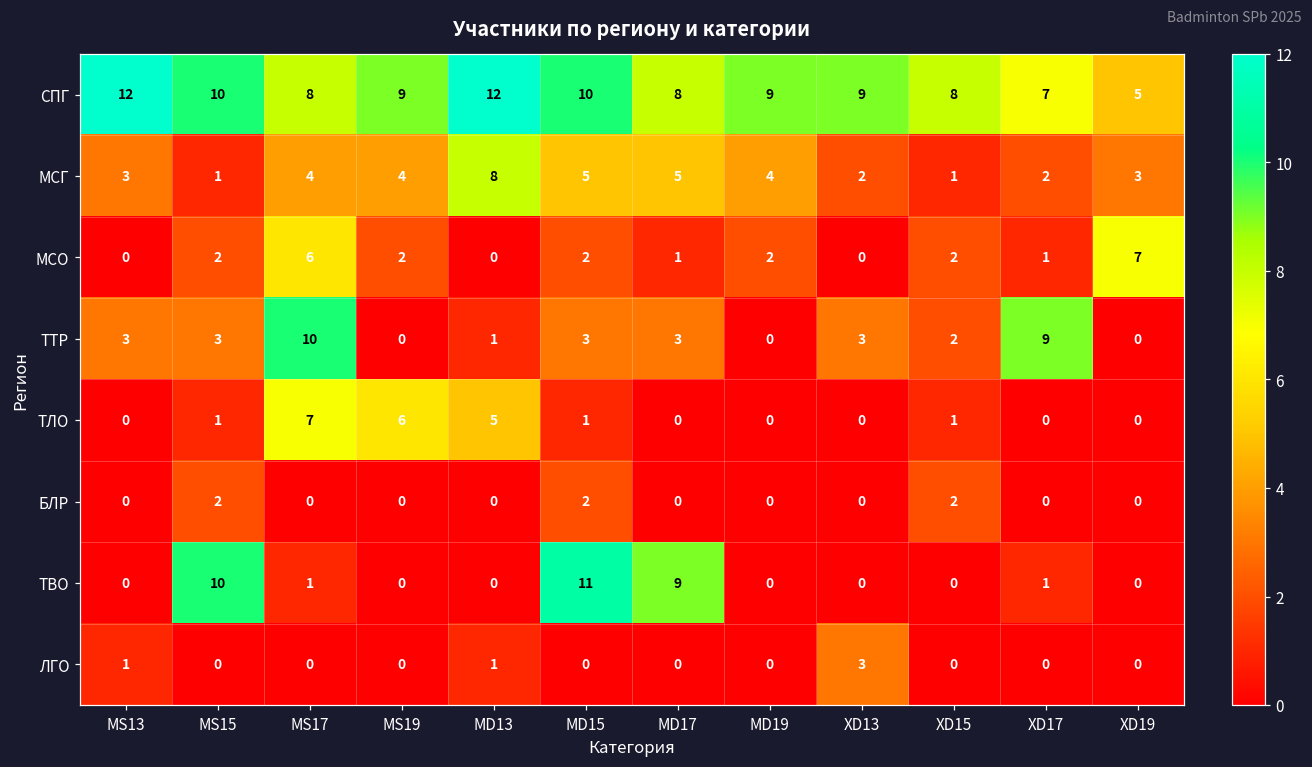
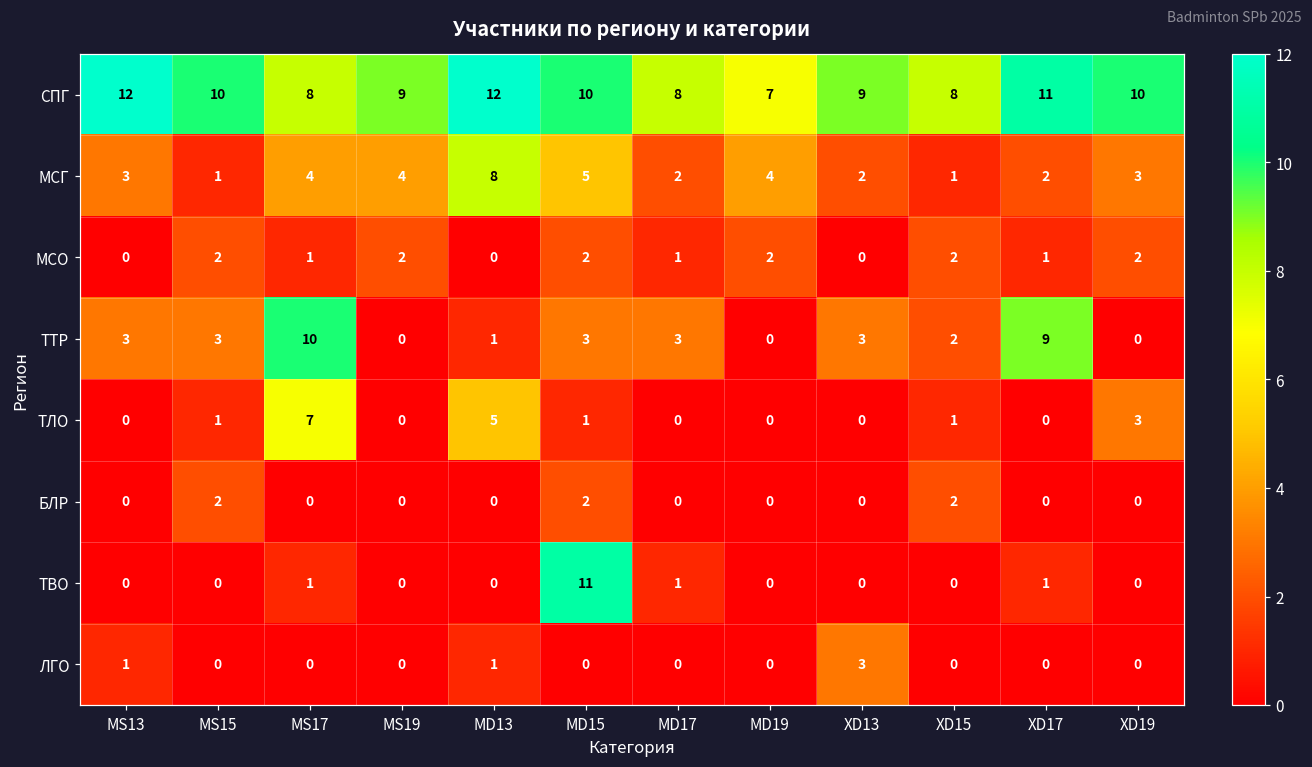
  {
    "СПГ": {
      "MS13": 12,
      "MS15": 10,
      "MS17": 8,
      "MS19": 9,
      "MD13": 12,
      "MD15": 10,
      "MD17": 8,
-     "MD19": 9,
+     "MD19": 7,
      "XD13": 9,
      "XD15": 8,
-     "XD17": 7,
-     "XD19": 5
+     "XD17": 11,
+     "XD19": 10
    },
    "МСГ": {
      "MS13": 3,
      "MS15": 1,
      "MS17": 4,
      "MS19": 4,
      "MD13": 8,
      "MD15": 5,
-     "MD17": 5,
+     "MD17": 2,
      "MD19": 4,
      "XD13": 2,
      "XD15": 1,
      "XD17": 2,
      "XD19": 3
    },
    "МСО": {
      "MS13": 0,
      "MS15": 2,
-     "MS17": 6,
+     "MS17": 1,
      "MS19": 2,
      "MD13": 0,
      "MD15": 2,
      "MD17": 1,
      "MD19": 2,
      "XD13": 0,
      "XD15": 2,
      "XD17": 1,
-     "XD19": 7
+     "XD19": 2
    },
    "ТТР": {
      "MS13": 3,
      "MS15": 3,
      "MS17": 10,
      "MS19": 0,
      "MD13": 1,
      "MD15": 3,
      "MD17": 3,
      "MD19": 0,
      "XD13": 3,
      "XD15": 2,
      "XD17": 9,
      "XD19": 0
    },
    "ТЛО": {
      "MS13": 0,
      "MS15": 1,
      "MS17": 7,
-     "MS19": 6,
+     "MS19": 0,
      "MD13": 5,
      "MD15": 1,
      "MD17": 0,
      "MD19": 0,
      "XD13": 0,
      "XD15": 1,
      "XD17": 0,
-     "XD19": 0
+     "XD19": 3
    },
    "БЛР": {
      "MS13": 0,
      "MS15": 2,
      "MS17": 0,
      "MS19": 0,
      "MD13": 0,
      "MD15": 2,
      "MD17": 0,
      "MD19": 0,
      "XD13": 0,
      "XD15": 2,
      "XD17": 0,
      "XD19": 0
    },
    "ТВО": {
      "MS13": 0,
-     "MS15": 10,
+     "MS15": 0,
      "MS17": 1,
      "MS19": 0,
      "MD13": 0,
      "MD15": 11,
-     "MD17": 9,
+     "MD17": 1,
      "MD19": 0,
      "XD13": 0,
      "XD15": 0,
      "XD17": 1,
      "XD19": 0
    },
    "ЛГО": {
      "MS13": 1,
      "MS15": 0,
      "MS17": 0,
      "MS19": 0,
      "MD13": 1,
      "MD15": 0,
      "MD17": 0,
      "MD19": 0,
      "XD13": 3,
      "XD15": 0,
      "XD17": 0,
      "XD19": 0
    }
  }
